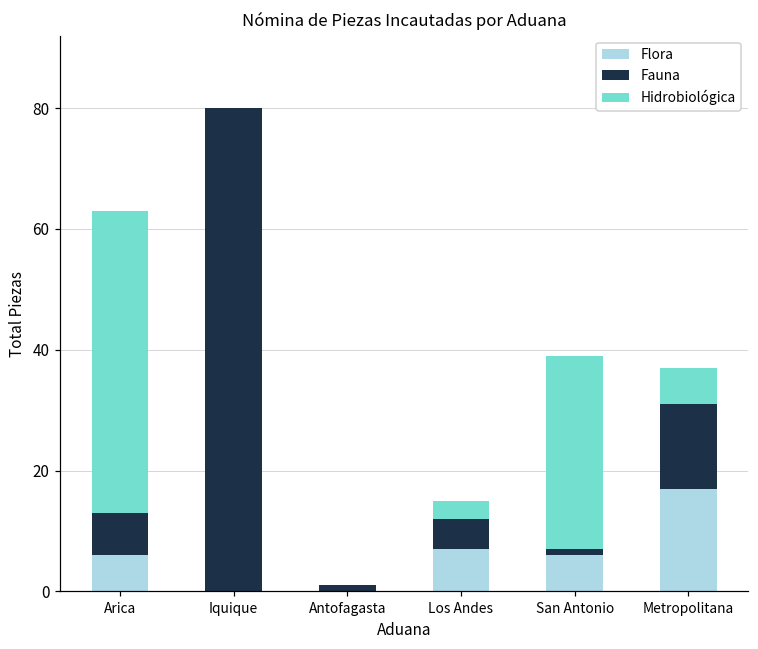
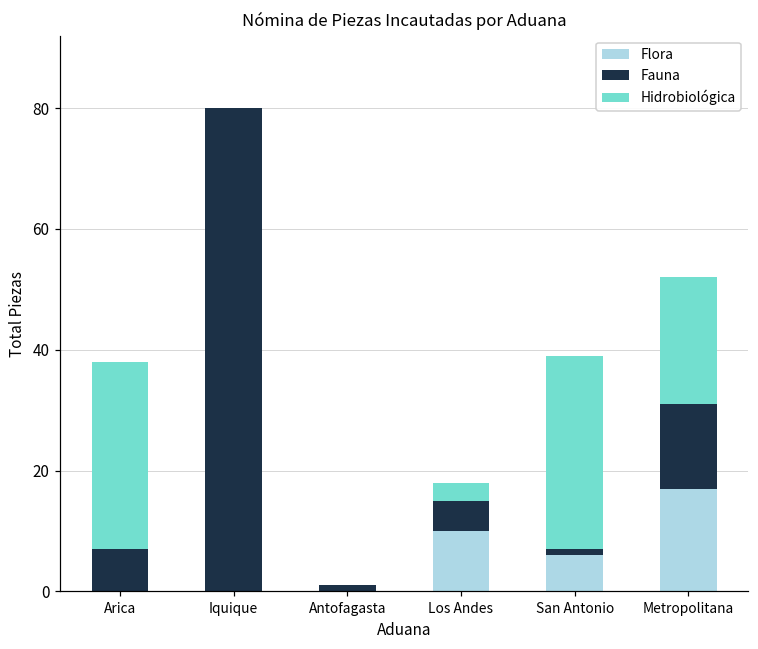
  {
    "Flora": {
-     "Arica": 6,
+     "Arica": 0,
      "Iquique": 0,
      "Antofagasta": 0,
-     "Los Andes": 7,
+     "Los Andes": 10,
      "San Antonio": 6,
      "Metropolitana": 17
    },
    "Fauna": {
      "Arica": 7,
      "Iquique": 80,
      "Antofagasta": 1,
      "Los Andes": 5,
      "San Antonio": 1,
      "Metropolitana": 14
    },
    "Hidrobiológica": {
-     "Arica": 50,
+     "Arica": 31,
      "Iquique": 0,
      "Antofagasta": 0,
      "Los Andes": 3,
      "San Antonio": 32,
-     "Metropolitana": 6
+     "Metropolitana": 21
    }
  }
